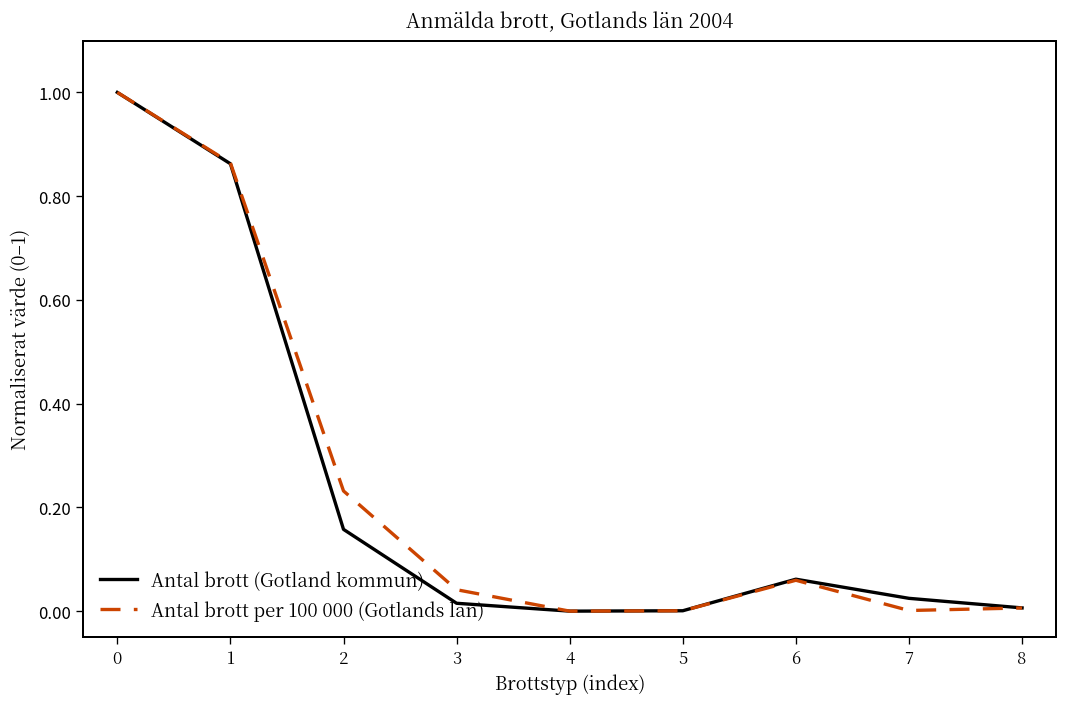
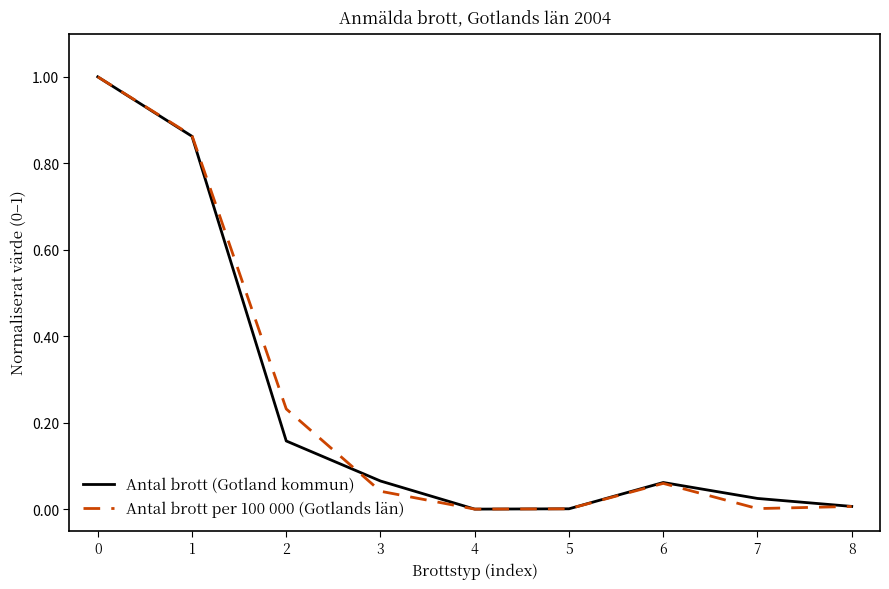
  {
    "Antal brott (Gotland kommun)": {
      "2": 0.16,
-     "3": 0.02,
+     "3": 0.06,
      "7": 0.02
    },
    "Antal brott per 100 000 (Gotlands län)": {
      "2": 0.23,
      "3": 0.04,
      "7": 0.00
    }
  }
